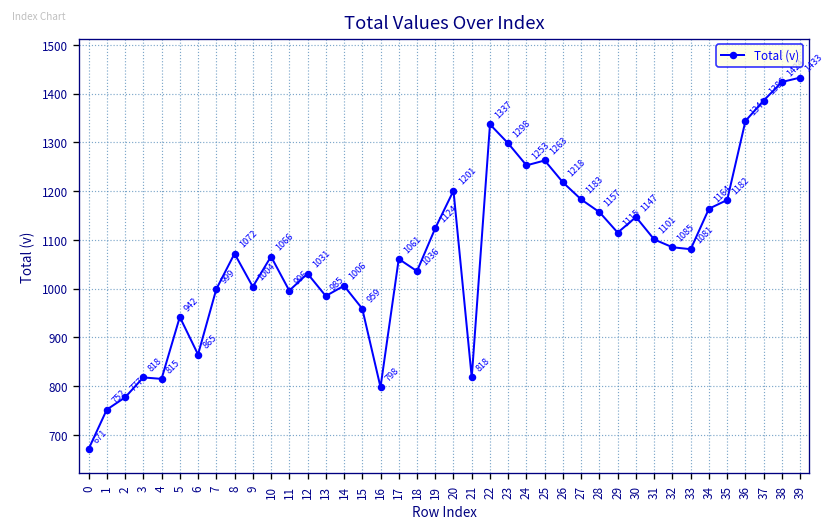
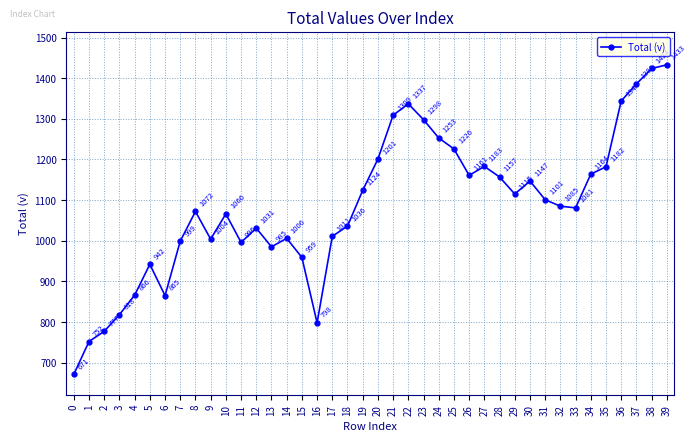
  {
    "0": 671,
    "3": 818,
-   "4": 815,
+   "4": 866,
    "5": 942,
    "6": 865,
    "7": 999,
    "8": 1072,
    "9": 1004,
    "10": 1066,
    "12": 1031,
    "14": 1006,
    "15": 959,
    "16": 798,
-   "17": 1061,
+   "17": 1011,
    "18": 1036,
    "19": 1124,
    "20": 1201,
-   "21": 818,
+   "21": 1309,
    "22": 1337,
    "23": 1298,
-   "25": 1263,
-   "26": 1218,
+   "25": 1226,
+   "26": 1161,
    "27": 1183,
    "28": 1157,
    "30": 1147,
    "31": 1101,
    "32": 1085,
    "33": 1081,
    "35": 1182,
    "39": 1433
  }
